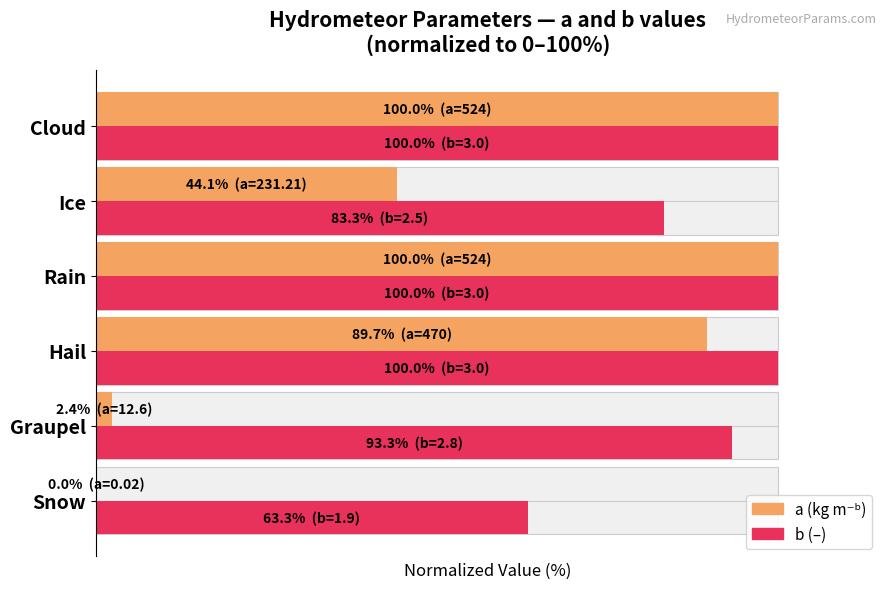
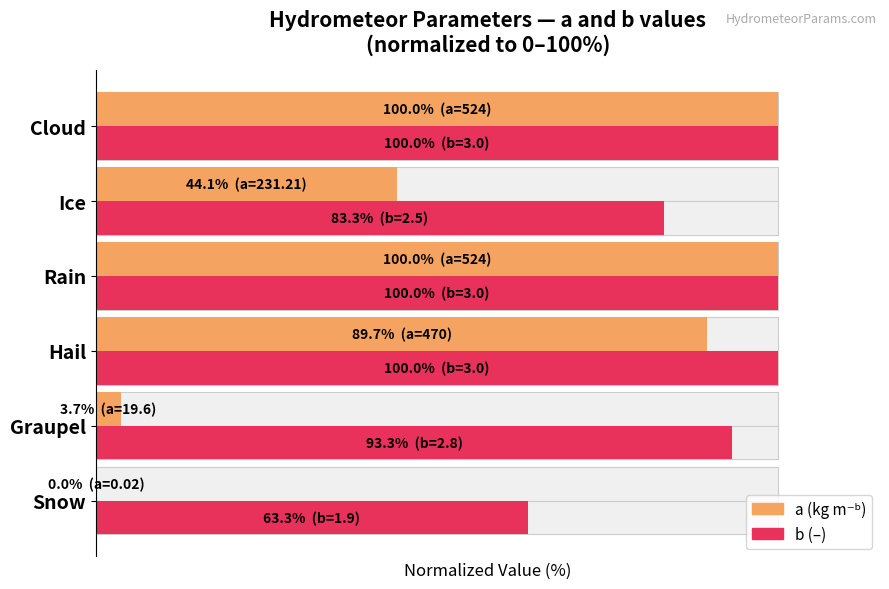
  {
    "a (kg m⁻ᵇ)": {
      "Cloud": "100.0%",
      "Rain": "100.0%",
-     "Graupel": "2.4% (a=12.6)",
+     "Graupel": "3.7% (a=19.6)",
      "Snow": "0.0%"
    },
    "b (–)": {
      "Cloud": "100.0%",
      "Rain": "100.0%",
      "Hail": "100.0%"
    }
  }
